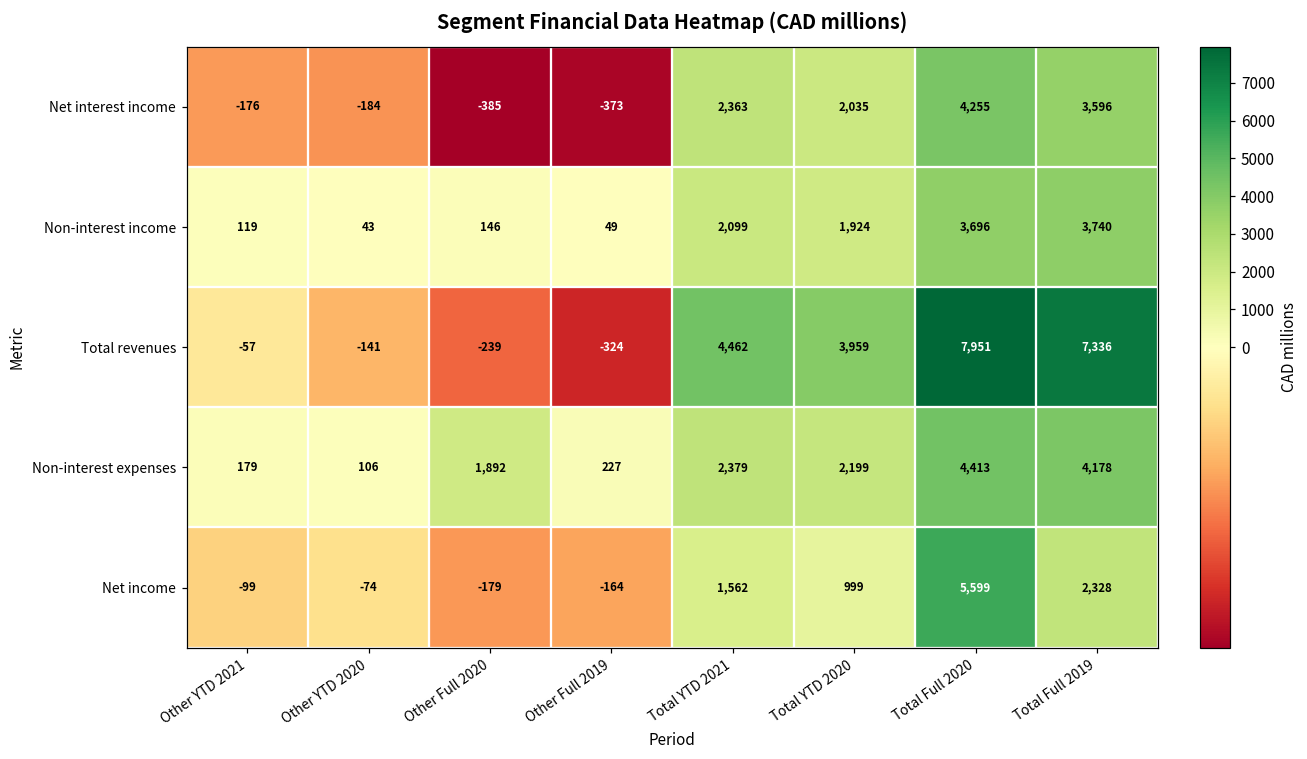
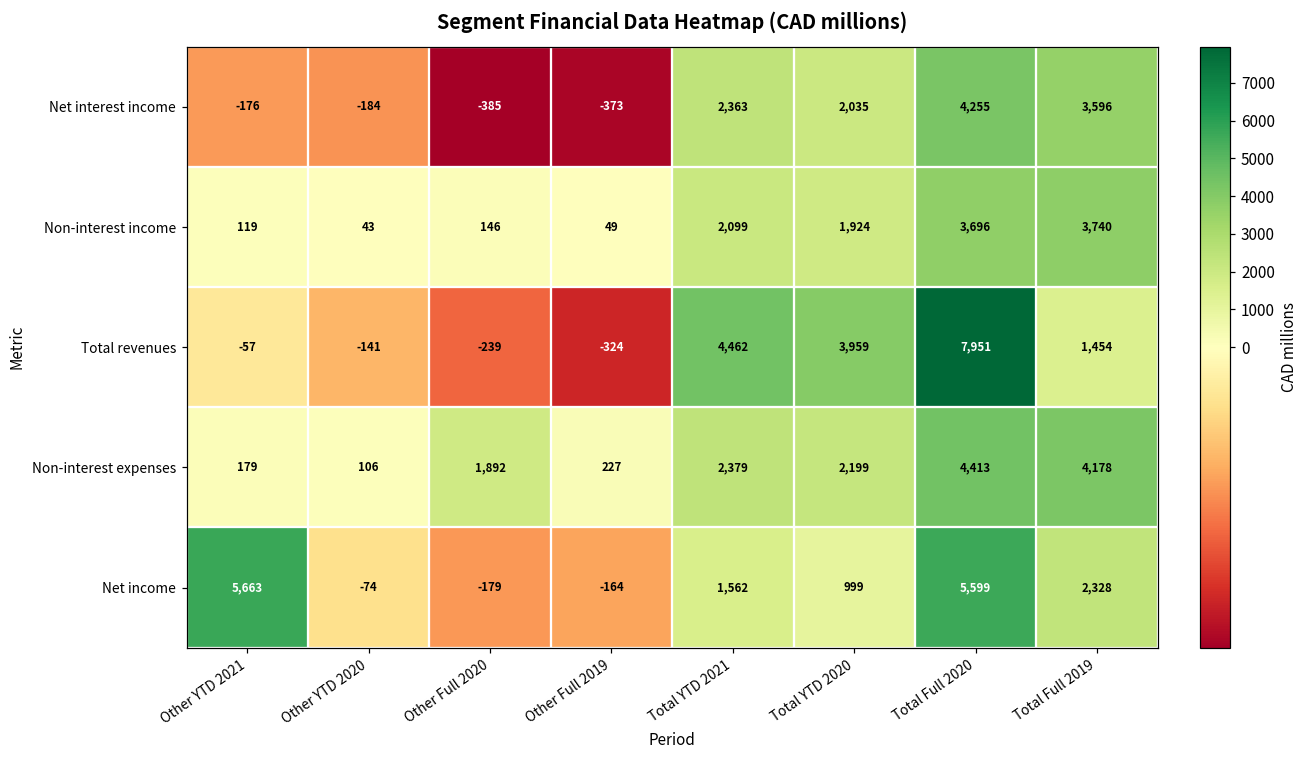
  {
    "Net interest income": {
      "Other YTD 2021": "-176",
      "Other YTD 2020": "-184",
      "Other Full 2020": "-385",
      "Other Full 2019": "-373",
      "Total YTD 2021": "2,363",
      "Total YTD 2020": "2,035",
      "Total Full 2020": "4,255",
      "Total Full 2019": "3,596"
    },
    "Non-interest income": {
      "Other YTD 2021": "119",
      "Other YTD 2020": "43",
      "Other Full 2020": "146",
      "Other Full 2019": "49",
      "Total YTD 2021": "2,099",
      "Total YTD 2020": "1,924",
      "Total Full 2020": "3,696",
      "Total Full 2019": "3,740"
    },
    "Total revenues": {
      "Other YTD 2021": "-57",
      "Other YTD 2020": "-141",
      "Other Full 2020": "-239",
      "Other Full 2019": "-324",
      "Total YTD 2021": "4,462",
      "Total YTD 2020": "3,959",
      "Total Full 2020": "7,951",
-     "Total Full 2019": "7,336"
+     "Total Full 2019": "1,454"
    },
    "Non-interest expenses": {
      "Other YTD 2021": "179",
      "Other YTD 2020": "106",
      "Other Full 2020": "1,892",
      "Other Full 2019": "227",
      "Total YTD 2021": "2,379",
      "Total YTD 2020": "2,199",
      "Total Full 2020": "4,413",
      "Total Full 2019": "4,178"
    },
    "Net income": {
-     "Other YTD 2021": "-99",
+     "Other YTD 2021": "5,663",
      "Other YTD 2020": "-74",
      "Other Full 2020": "-179",
      "Other Full 2019": "-164",
      "Total YTD 2021": "1,562",
      "Total YTD 2020": "999",
      "Total Full 2020": "5,599",
      "Total Full 2019": "2,328"
    }
  }
